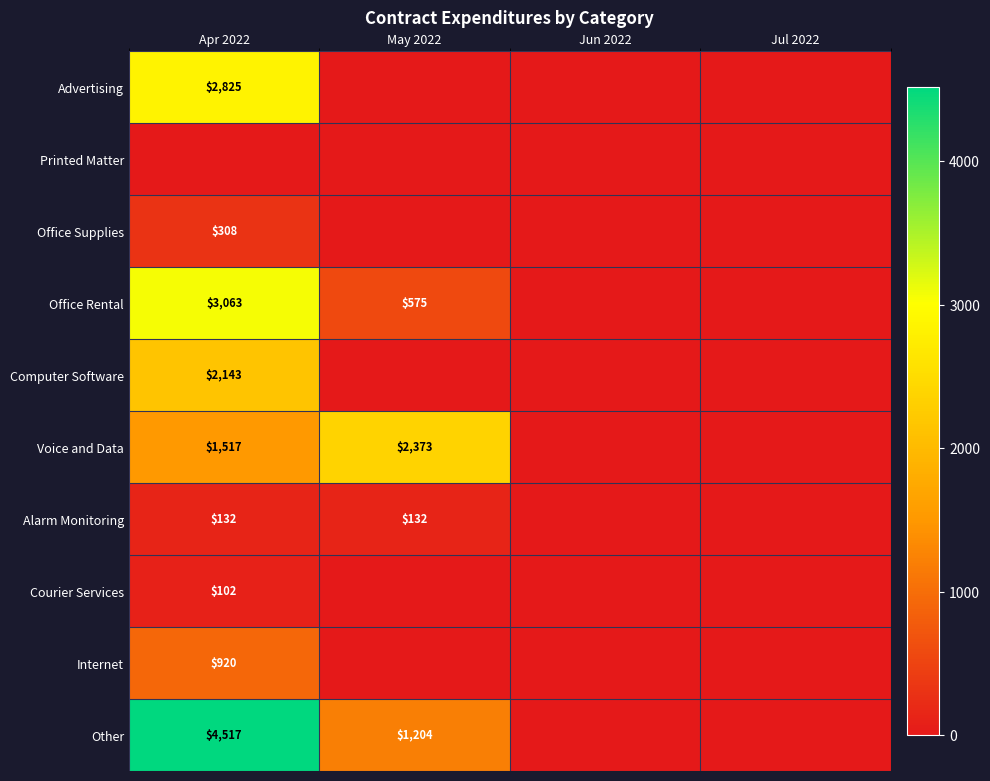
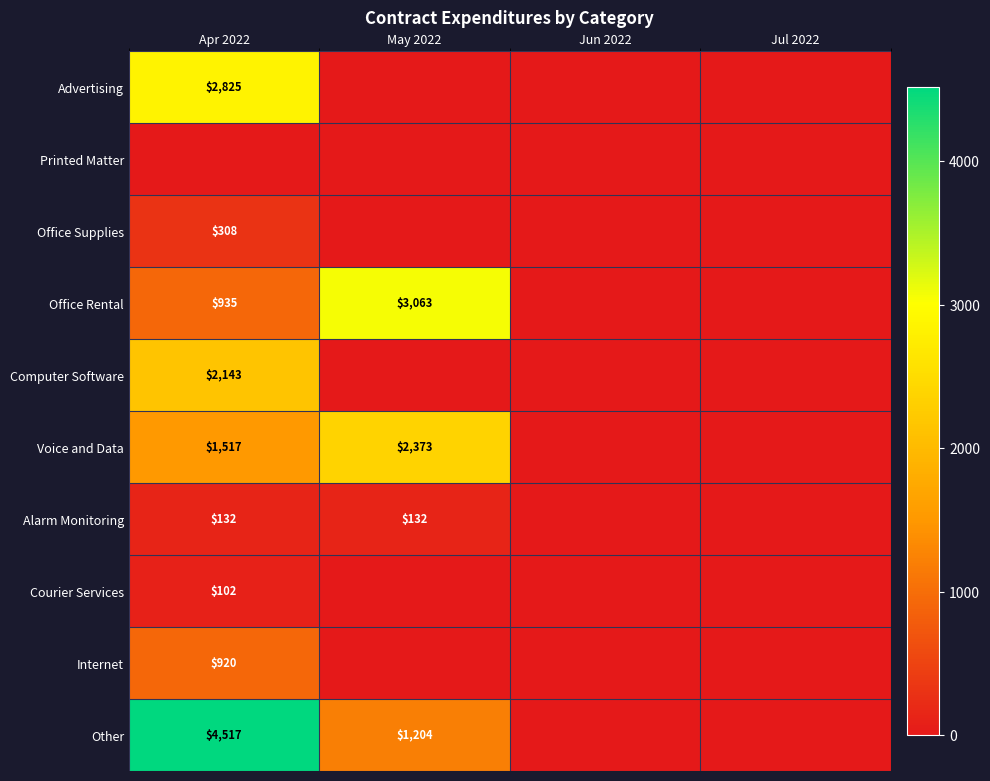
  {
    "Advertising": {
      "Apr 2022": "$2,825"
    },
    "Office Supplies": {
      "Apr 2022": "$308"
    },
    "Office Rental": {
-     "Apr 2022": "$3,063",
-     "May 2022": "$575"
+     "Apr 2022": "$935",
+     "May 2022": "$3,063"
    },
    "Computer Software": {
      "Apr 2022": "$2,143"
    },
    "Voice and Data": {
      "Apr 2022": "$1,517",
      "May 2022": "$2,373"
    },
    "Alarm Monitoring": {
      "Apr 2022": "$132",
      "May 2022": "$132"
    },
    "Courier Services": {
      "Apr 2022": "$102"
    },
    "Internet": {
      "Apr 2022": "$920"
    },
    "Other": {
      "Apr 2022": "$4,517",
      "May 2022": "$1,204"
    }
  }
